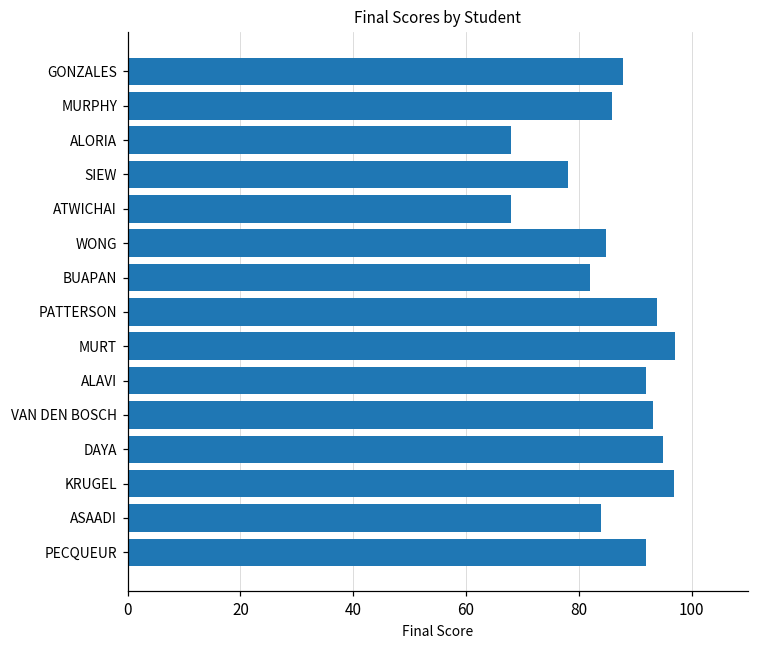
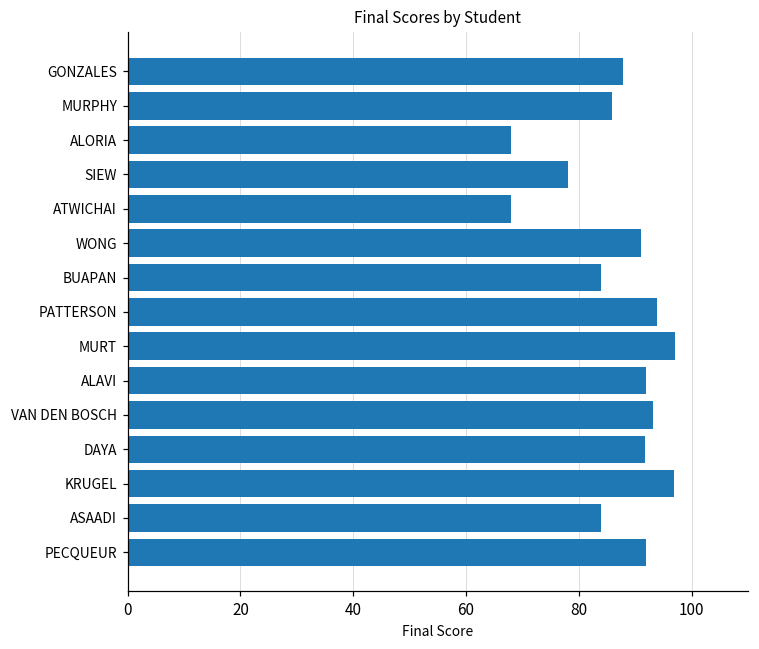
  {
    "GONZALES": 88,
    "MURPHY": 86,
    "ALORIA": 68,
    "SIEW": 78,
    "ATWICHAI": 68,
-   "WONG": 85,
-   "BUAPAN": 82,
+   "WONG": 91,
+   "BUAPAN": 84,
    "PATTERSON": 94,
    "MURT": 97,
    "ALAVI": 92,
    "VAN DEN BOSCH": 93,
-   "DAYA": 95,
+   "DAYA": 92,
    "KRUGEL": 97,
    "ASAADI": 84,
    "PECQUEUR": 92
  }
